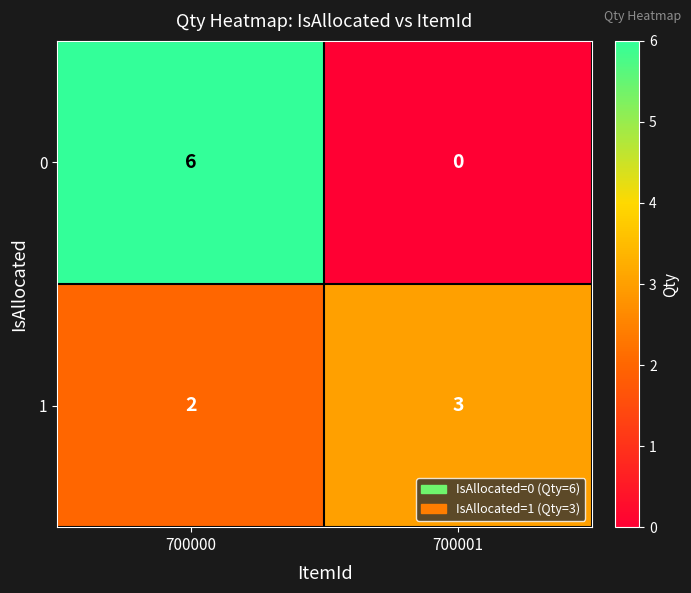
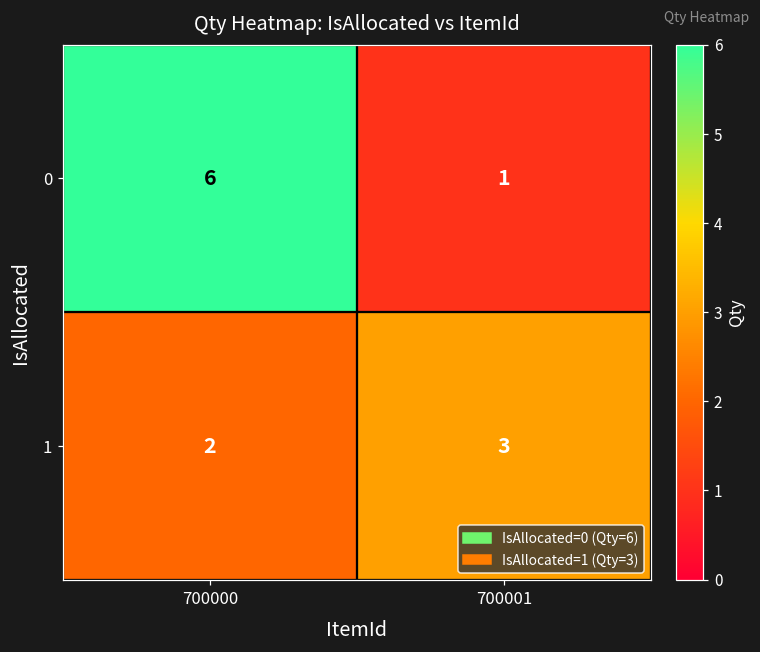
  {
    "0": {
      "700000": 6,
-     "700001": 0
+     "700001": 1
    },
    "1": {
      "700000": 2,
      "700001": 3
    }
  }
